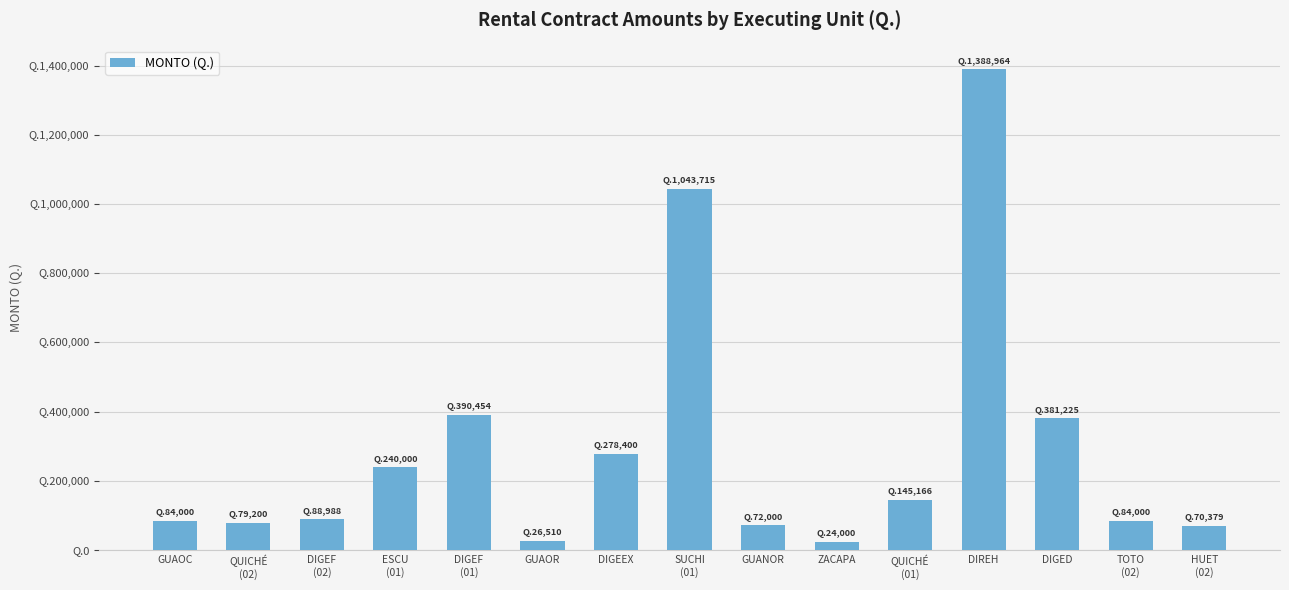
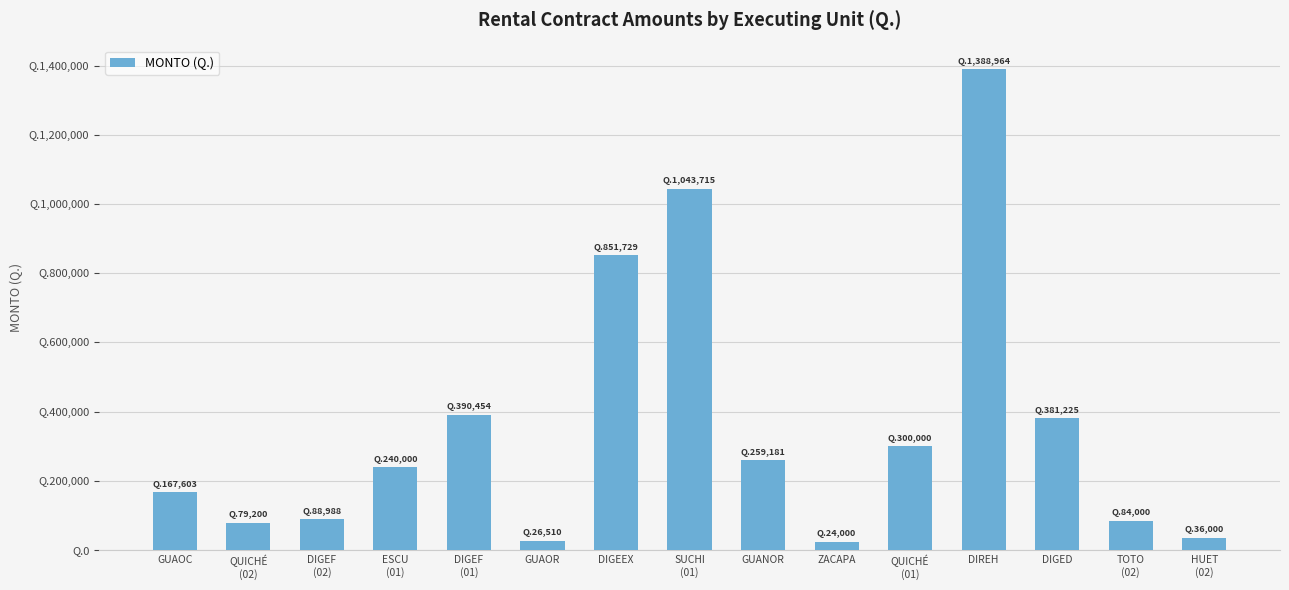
  {
-   "GUAOC": "84,000",
+   "GUAOC": "167,603",
    "QUICHÉ (02)": "79,200",
    "DIGEF (02)": "88,988",
    "ESCU (01)": "240,000",
    "DIGEF (01)": "390,454",
    "GUAOR": "26,510",
-   "DIGEEX": "278,400",
+   "DIGEEX": "851,729",
    "SUCHI (01)": "1,043,715",
-   "GUANOR": "72,000",
+   "GUANOR": "259,181",
    "ZACAPA": "24,000",
-   "QUICHÉ (01)": "145,166",
+   "QUICHÉ (01)": "300,000",
    "DIREH": "1,388,964",
    "DIGED": "381,225",
    "TOTO (02)": "84,000",
-   "HUET (02)": "70,379"
+   "HUET (02)": "36,000"
  }
